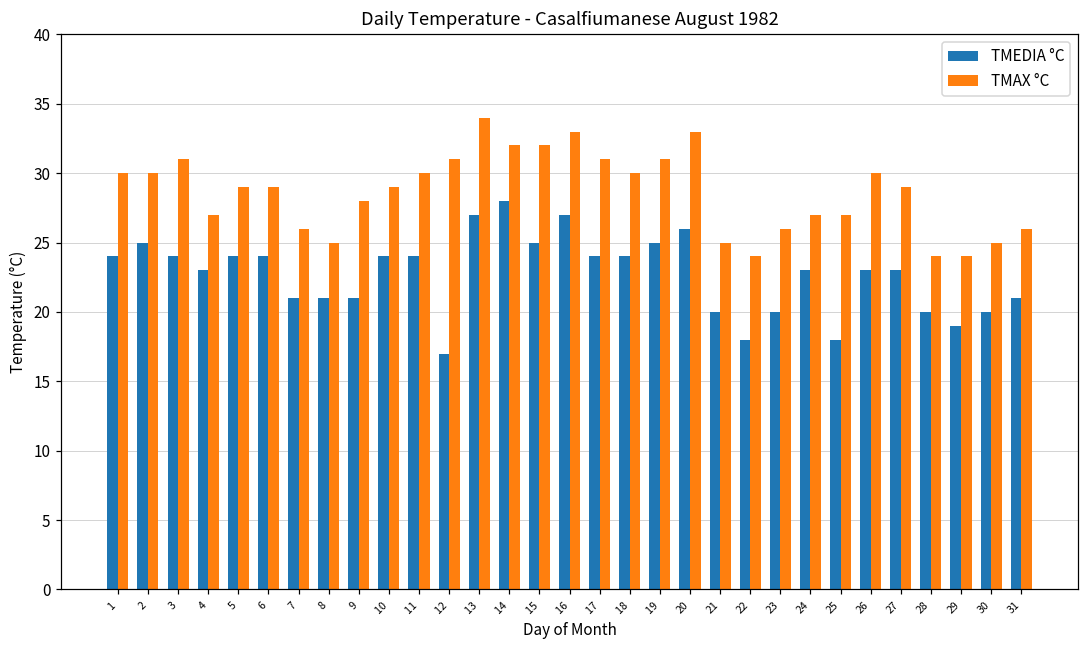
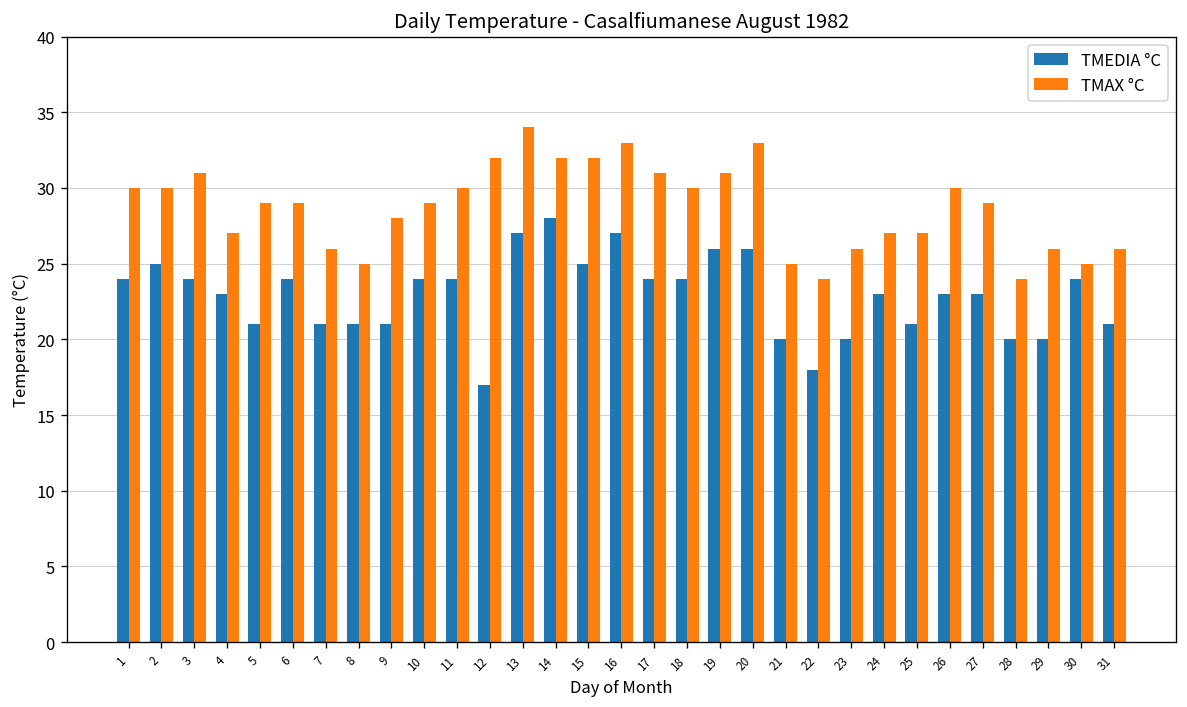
  {
    "TMEDIA °C": {
      "1": 24,
      "2": 25,
      "3": 24,
      "4": 23,
-     "5": 24,
+     "5": 21,
      "6": 24,
      "7": 21,
      "8": 21,
      "9": 21,
      "10": 24,
      "11": 24,
      "12": 17,
      "13": 27,
      "14": 28,
      "15": 25,
      "16": 27,
      "17": 24,
      "18": 24,
-     "19": 25,
+     "19": 26,
      "20": 26,
      "21": 20,
      "22": 18,
      "23": 20,
      "24": 23,
-     "25": 18,
+     "25": 21,
      "26": 23,
      "27": 23,
      "28": 20,
-     "29": 19,
-     "30": 20,
+     "29": 20,
+     "30": 24,
      "31": 21
    },
    "TMAX °C": {
      "1": 30,
      "2": 30,
      "3": 31,
      "4": 27,
      "5": 29,
      "6": 29,
      "7": 26,
      "8": 25,
      "9": 28,
      "10": 29,
      "11": 30,
-     "12": 31,
+     "12": 32,
      "13": 34,
      "14": 32,
      "15": 32,
      "16": 33,
      "17": 31,
      "18": 30,
      "19": 31,
      "20": 33,
      "21": 25,
      "22": 24,
      "23": 26,
      "24": 27,
      "25": 27,
      "26": 30,
      "27": 29,
      "28": 24,
-     "29": 24,
+     "29": 26,
      "30": 25,
      "31": 26
    }
  }
